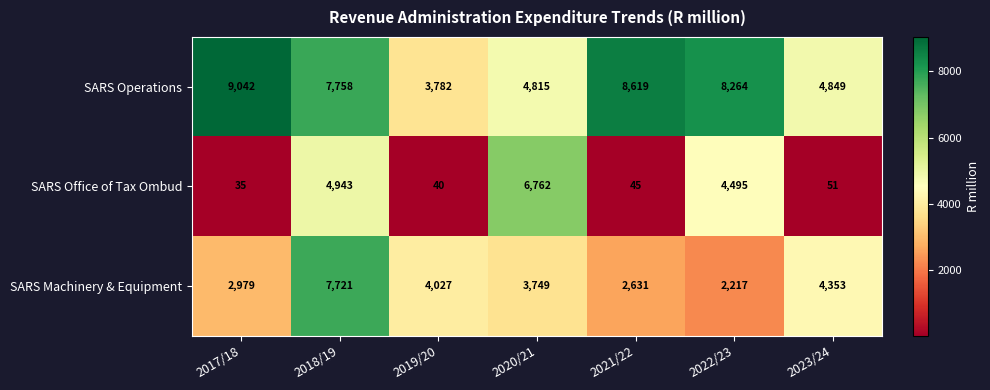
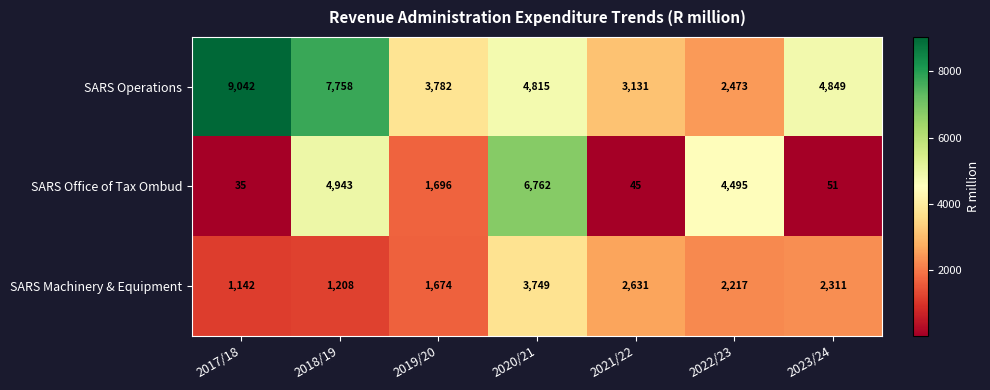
  {
    "SARS Operations": {
      "2017/18": "9,042",
      "2018/19": "7,758",
      "2019/20": "3,782",
      "2020/21": "4,815",
-     "2021/22": "8,619",
-     "2022/23": "8,264",
+     "2021/22": "3,131",
+     "2022/23": "2,473",
      "2023/24": "4,849"
    },
    "SARS Office of Tax Ombud": {
      "2017/18": "35",
      "2018/19": "4,943",
-     "2019/20": "40",
+     "2019/20": "1,696",
      "2020/21": "6,762",
      "2021/22": "45",
      "2022/23": "4,495",
      "2023/24": "51"
    },
    "SARS Machinery & Equipment": {
-     "2017/18": "2,979",
-     "2018/19": "7,721",
-     "2019/20": "4,027",
+     "2017/18": "1,142",
+     "2018/19": "1,208",
+     "2019/20": "1,674",
      "2020/21": "3,749",
      "2021/22": "2,631",
      "2022/23": "2,217",
-     "2023/24": "4,353"
+     "2023/24": "2,311"
    }
  }
